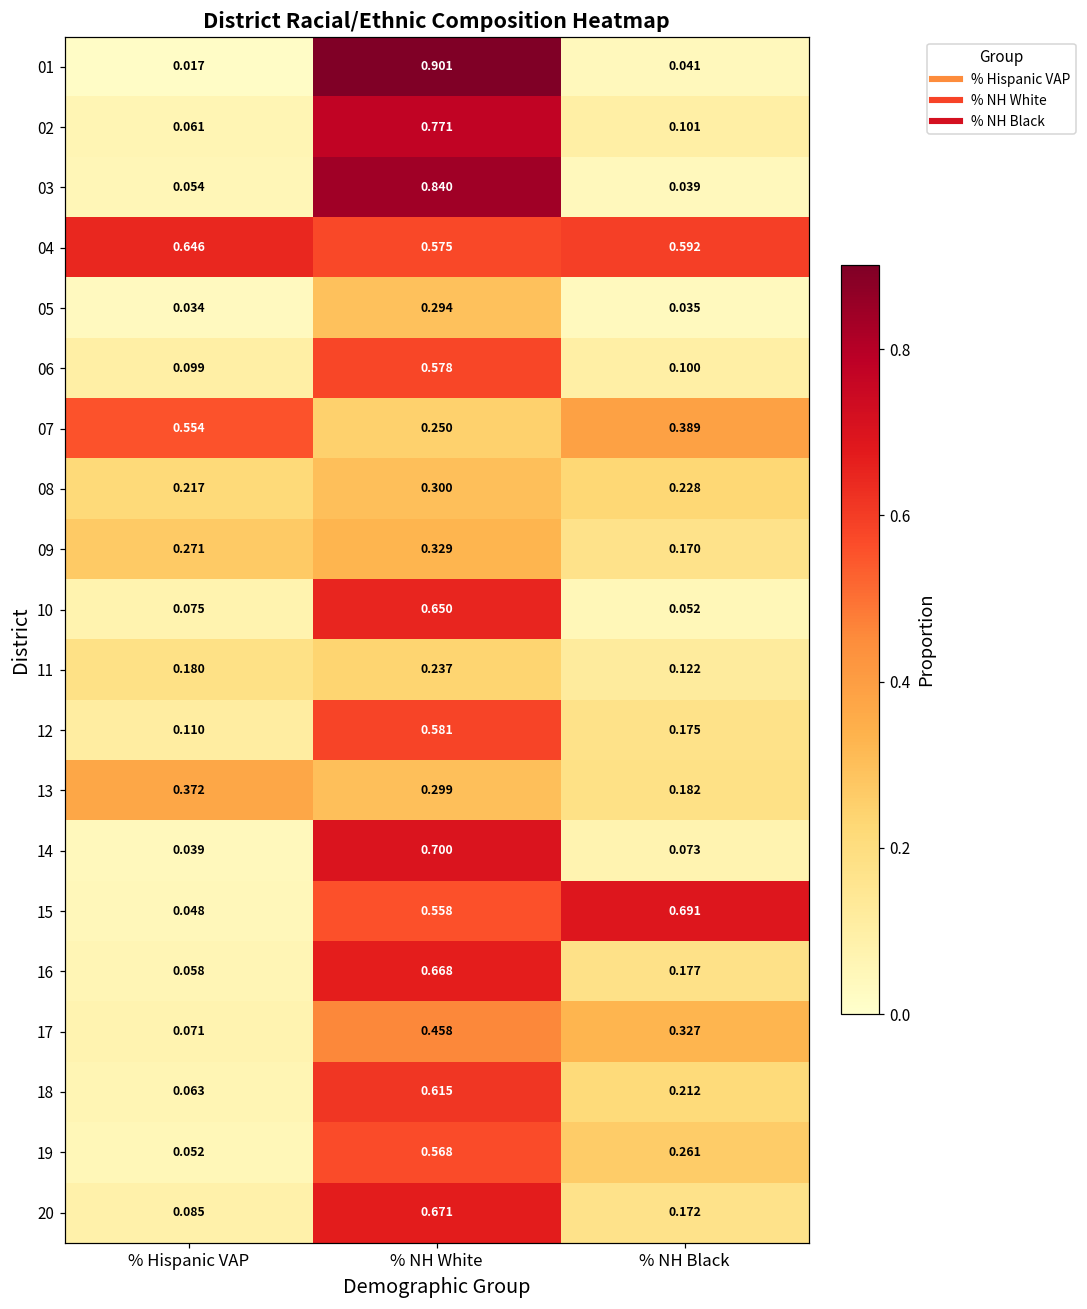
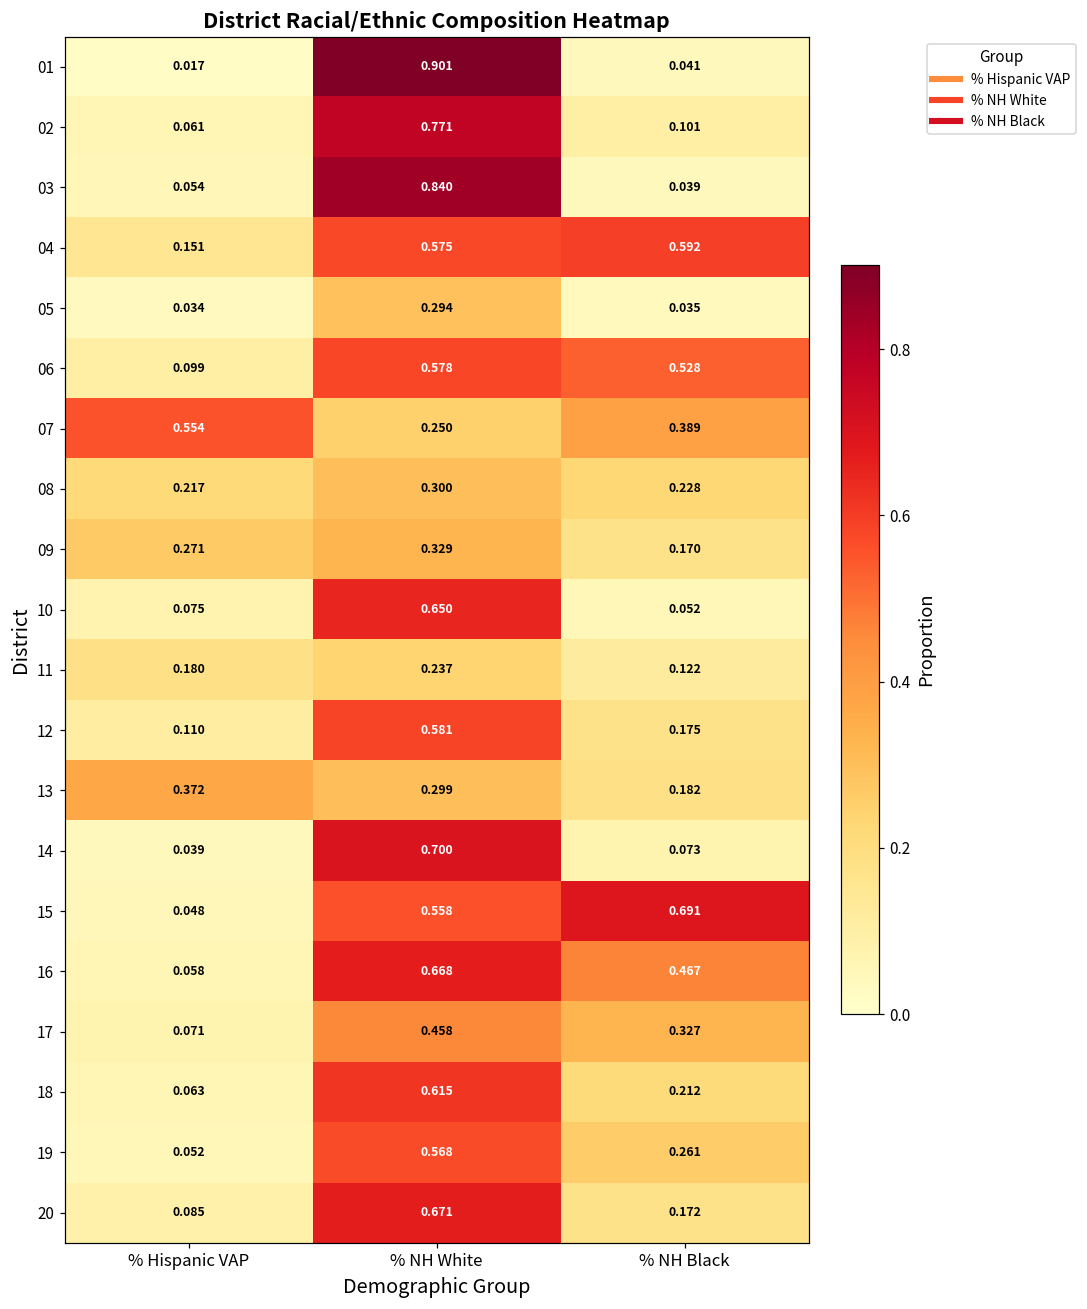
  {
    "01": {
      "% Hispanic VAP": 0.017,
      "% NH White": 0.901,
      "% NH Black": 0.041
    },
    "02": {
      "% Hispanic VAP": 0.061,
      "% NH White": 0.771,
      "% NH Black": 0.101
    },
    "03": {
      "% Hispanic VAP": 0.054,
      "% NH White": 0.840,
      "% NH Black": 0.039
    },
    "04": {
-     "% Hispanic VAP": 0.646,
+     "% Hispanic VAP": 0.151,
      "% NH White": 0.575,
      "% NH Black": 0.592
    },
    "05": {
      "% Hispanic VAP": 0.034,
      "% NH White": 0.294,
      "% NH Black": 0.035
    },
    "06": {
      "% Hispanic VAP": 0.099,
      "% NH White": 0.578,
-     "% NH Black": 0.100
+     "% NH Black": 0.528
    },
    "07": {
      "% Hispanic VAP": 0.554,
      "% NH White": 0.250,
      "% NH Black": 0.389
    },
    "08": {
      "% Hispanic VAP": 0.217,
      "% NH White": 0.300,
      "% NH Black": 0.228
    },
    "09": {
      "% Hispanic VAP": 0.271,
      "% NH White": 0.329,
      "% NH Black": 0.170
    },
    "10": {
      "% Hispanic VAP": 0.075,
      "% NH White": 0.650,
      "% NH Black": 0.052
    },
    "11": {
      "% Hispanic VAP": 0.180,
      "% NH White": 0.237,
      "% NH Black": 0.122
    },
    "12": {
      "% Hispanic VAP": 0.110,
      "% NH White": 0.581,
      "% NH Black": 0.175
    },
    "13": {
      "% Hispanic VAP": 0.372,
      "% NH White": 0.299,
      "% NH Black": 0.182
    },
    "14": {
      "% Hispanic VAP": 0.039,
      "% NH White": 0.700,
      "% NH Black": 0.073
    },
    "15": {
      "% Hispanic VAP": 0.048,
      "% NH White": 0.558,
      "% NH Black": 0.691
    },
    "16": {
      "% Hispanic VAP": 0.058,
      "% NH White": 0.668,
-     "% NH Black": 0.177
+     "% NH Black": 0.467
    },
    "17": {
      "% Hispanic VAP": 0.071,
      "% NH White": 0.458,
      "% NH Black": 0.327
    },
    "18": {
      "% Hispanic VAP": 0.063,
      "% NH White": 0.615,
      "% NH Black": 0.212
    },
    "19": {
      "% Hispanic VAP": 0.052,
      "% NH White": 0.568,
      "% NH Black": 0.261
    },
    "20": {
      "% Hispanic VAP": 0.085,
      "% NH White": 0.671,
      "% NH Black": 0.172
    }
  }
